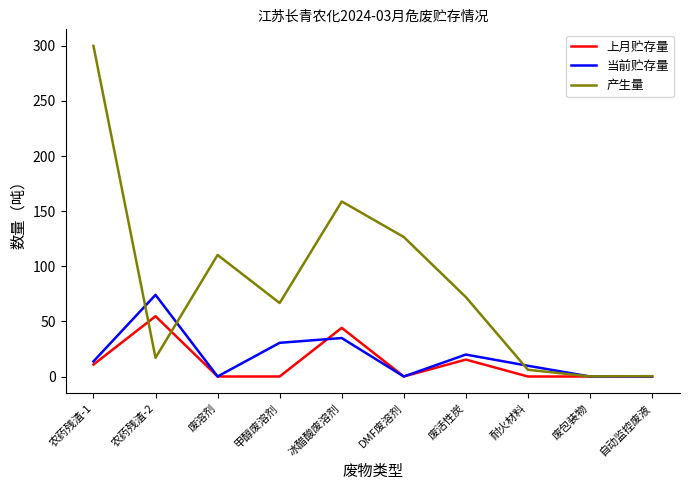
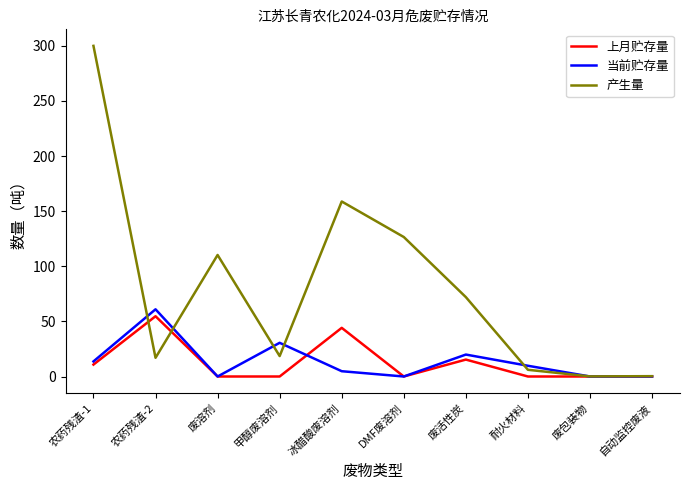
  {
    "上月贮存量": {
      "农药残渣-1": 11,
      "农药残渣-2": 55,
      "甲醇废溶剂": 0,
      "冰醋酸废溶剂": 44,
      "废活性炭": 15,
      "耐火材料": 0
    },
    "当前贮存量": {
      "农药残渣-1": 14,
-     "农药残渣-2": 74,
+     "农药残渣-2": 61,
      "甲醇废溶剂": 31,
-     "冰醋酸废溶剂": 35,
+     "冰醋酸废溶剂": 5,
      "废活性炭": 20,
      "耐火材料": 10
    },
    "产生量": {
      "农药残渣-1": 300,
      "农药残渣-2": 17,
      "废溶剂": 110,
-     "甲醇废溶剂": 67,
+     "甲醇废溶剂": 19,
      "冰醋酸废溶剂": 159,
      "DMF废溶剂": 127,
      "废活性炭": 72,
      "耐火材料": 6
    }
  }
